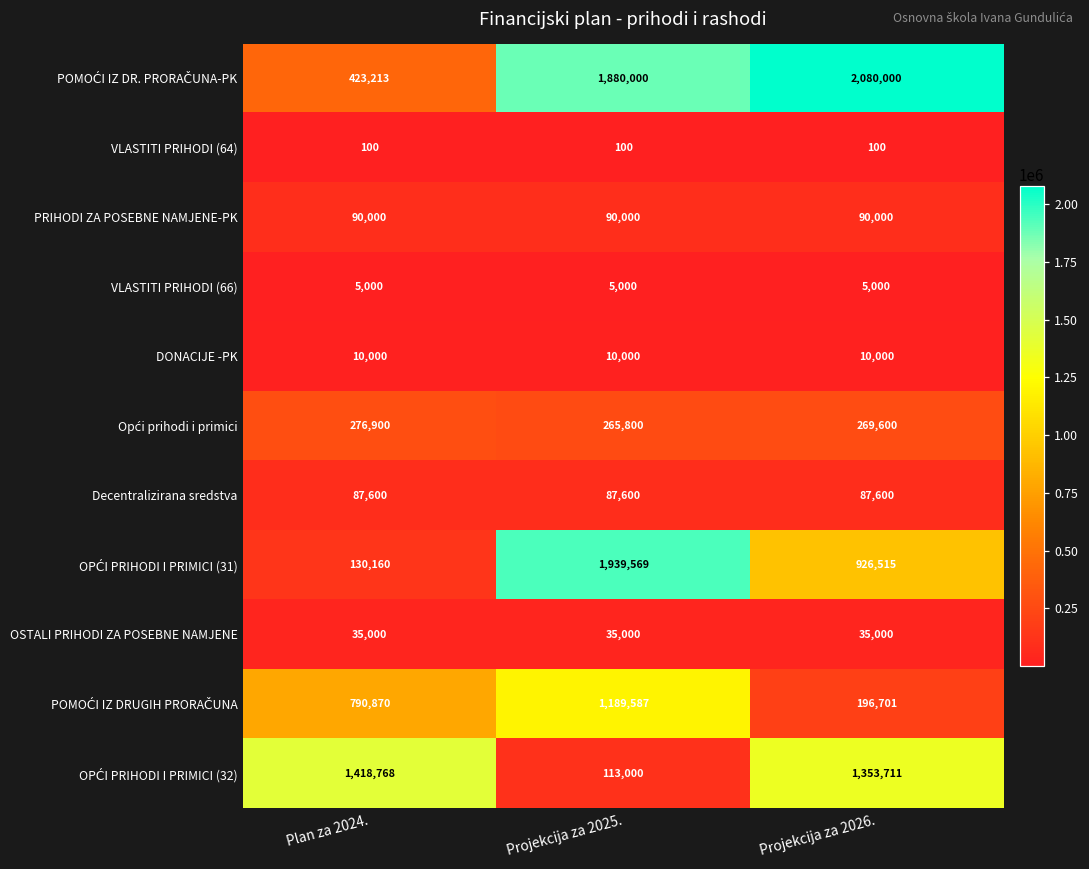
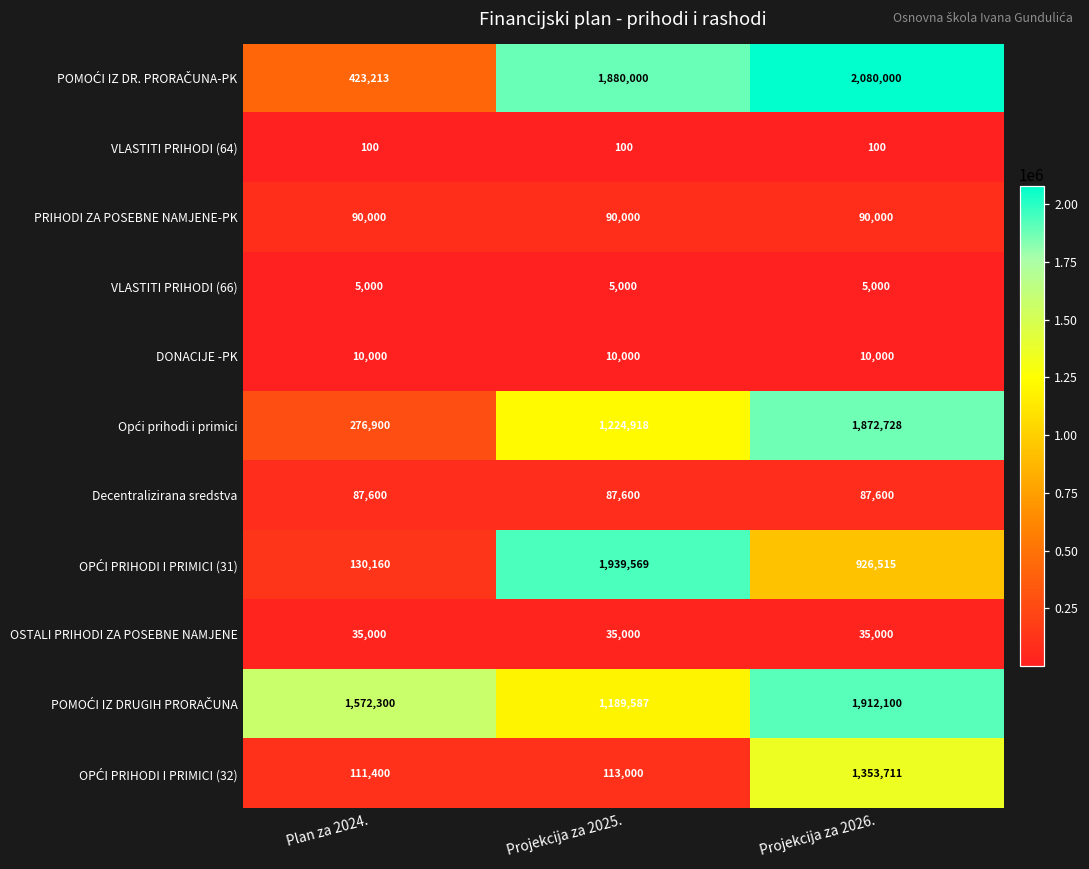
  {
    "POMOĆI IZ DR. PRORAČUNA-PK": {
      "Plan za 2024.": "423,213",
      "Projekcija za 2025.": "1,880,000",
      "Projekcija za 2026.": "2,080,000"
    },
    "VLASTITI PRIHODI (64)": {
      "Plan za 2024.": "100",
      "Projekcija za 2025.": "100",
      "Projekcija za 2026.": "100"
    },
    "PRIHODI ZA POSEBNE NAMJENE-PK": {
      "Plan za 2024.": "90,000",
      "Projekcija za 2025.": "90,000",
      "Projekcija za 2026.": "90,000"
    },
    "VLASTITI PRIHODI (66)": {
      "Plan za 2024.": "5,000",
      "Projekcija za 2025.": "5,000",
      "Projekcija za 2026.": "5,000"
    },
    "DONACIJE -PK": {
      "Plan za 2024.": "10,000",
      "Projekcija za 2025.": "10,000",
      "Projekcija za 2026.": "10,000"
    },
    "Opći prihodi i primici": {
      "Plan za 2024.": "276,900",
-     "Projekcija za 2025.": "265,800",
-     "Projekcija za 2026.": "269,600"
+     "Projekcija za 2025.": "1,224,918",
+     "Projekcija za 2026.": "1,872,728"
    },
    "Decentralizirana sredstva": {
      "Plan za 2024.": "87,600",
      "Projekcija za 2025.": "87,600",
      "Projekcija za 2026.": "87,600"
    },
    "OPĆI PRIHODI I PRIMICI (31)": {
      "Plan za 2024.": "130,160",
      "Projekcija za 2025.": "1,939,569",
      "Projekcija za 2026.": "926,515"
    },
    "OSTALI PRIHODI ZA POSEBNE NAMJENE": {
      "Plan za 2024.": "35,000",
      "Projekcija za 2025.": "35,000",
      "Projekcija za 2026.": "35,000"
    },
    "POMOĆI IZ DRUGIH PRORAČUNA": {
-     "Plan za 2024.": "790,870",
+     "Plan za 2024.": "1,572,300",
      "Projekcija za 2025.": "1,189,587",
-     "Projekcija za 2026.": "196,701"
+     "Projekcija za 2026.": "1,912,100"
    },
    "OPĆI PRIHODI I PRIMICI (32)": {
-     "Plan za 2024.": "1,418,768",
+     "Plan za 2024.": "111,400",
      "Projekcija za 2025.": "113,000",
      "Projekcija za 2026.": "1,353,711"
    }
  }
